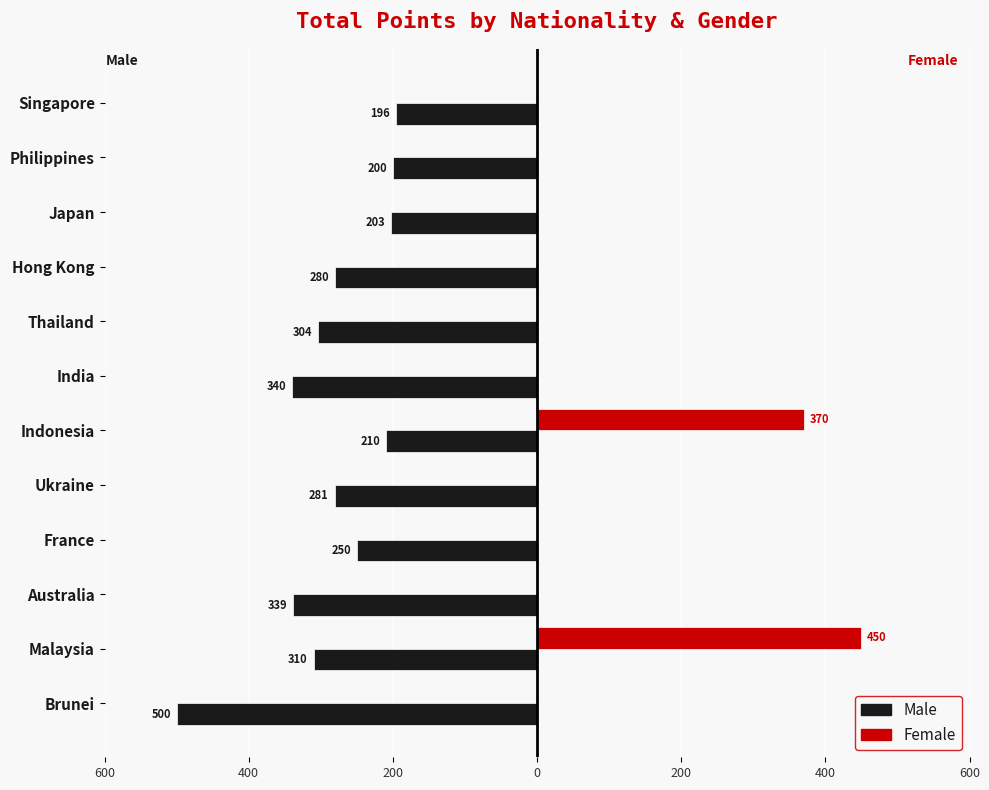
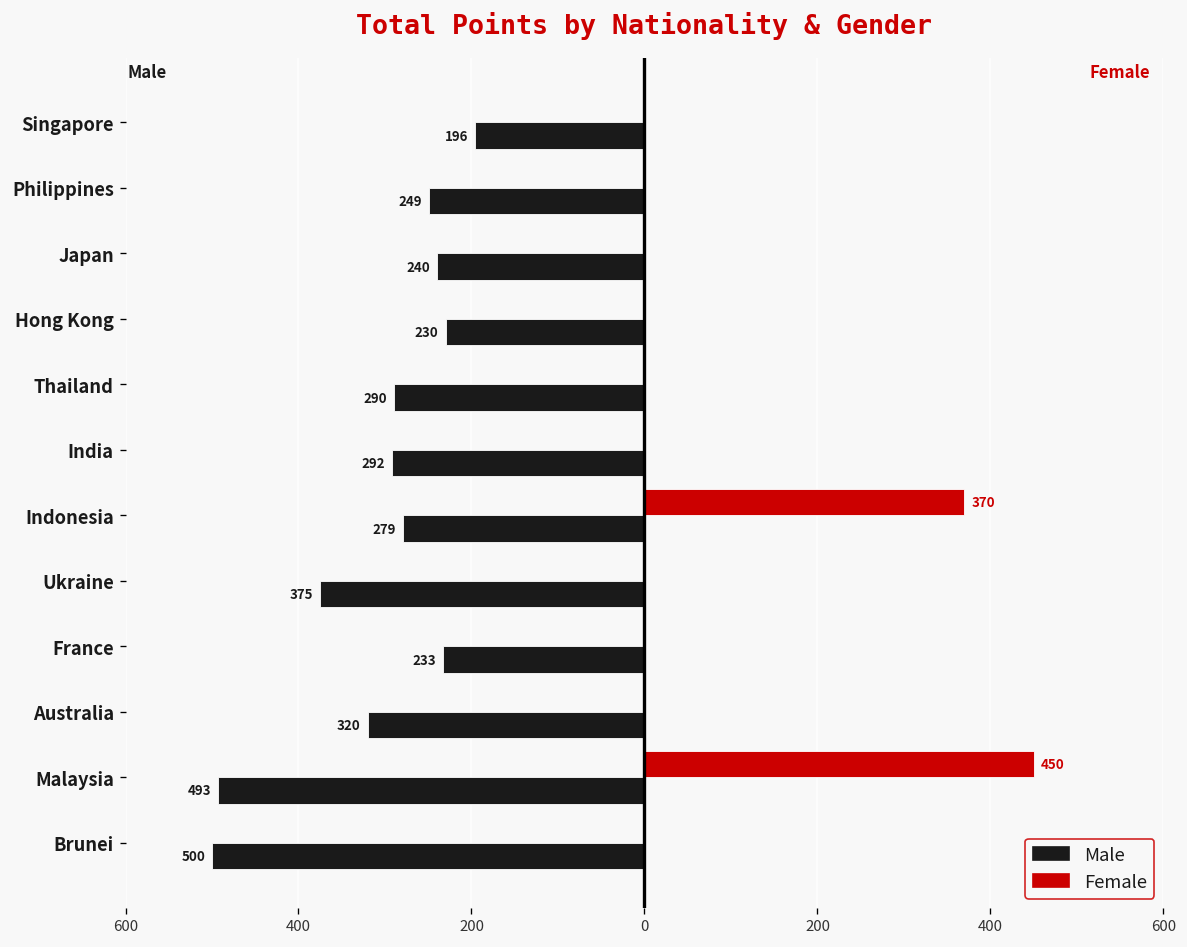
  {
    "Male": {
-     "Philippines": 200,
-     "Japan": 203,
-     "Hong Kong": 280,
-     "Thailand": 304,
-     "India": 340,
-     "Indonesia": 210,
-     "Ukraine": 281,
-     "France": 250,
-     "Australia": 339,
-     "Malaysia": 310
+     "Philippines": 249,
+     "Japan": 240,
+     "Hong Kong": 230,
+     "Thailand": 290,
+     "India": 292,
+     "Indonesia": 279,
+     "Ukraine": 375,
+     "France": 233,
+     "Australia": 320,
+     "Malaysia": 493
    },
    "Female": {
      "Indonesia": 370,
      "Malaysia": 450
    }
  }
